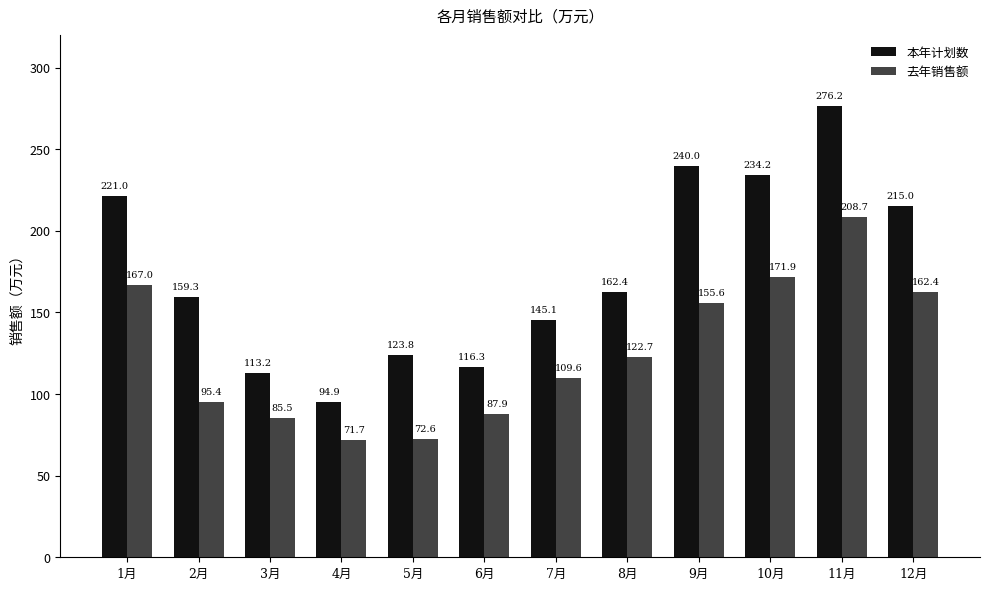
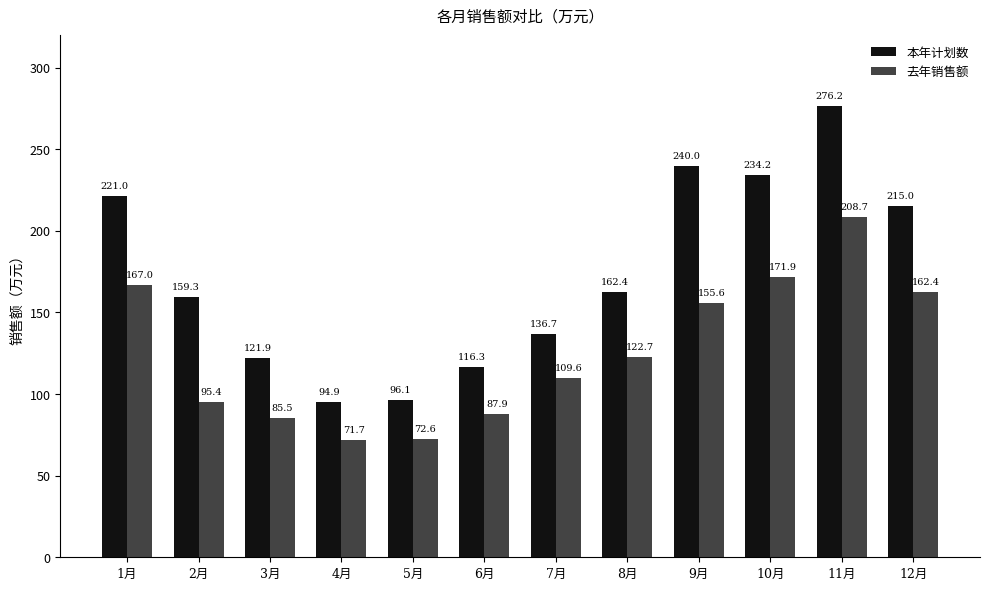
  {
    "本年计划数": {
      "1月": 221.0,
      "2月": 159.3,
-     "3月": 113.2,
+     "3月": 121.9,
      "4月": 94.9,
-     "5月": 123.8,
+     "5月": 96.1,
      "6月": 116.3,
-     "7月": 145.1,
+     "7月": 136.7,
      "8月": 162.4,
      "9月": 240.0,
      "10月": 234.2,
      "11月": 276.2,
      "12月": 215.0
    },
    "去年销售额": {
      "1月": 167.0,
      "2月": 95.4,
      "3月": 85.5,
      "4月": 71.7,
      "5月": 72.6,
      "6月": 87.9,
      "7月": 109.6,
      "8月": 122.7,
      "9月": 155.6,
      "10月": 171.9,
      "11月": 208.7,
      "12月": 162.4
    }
  }
